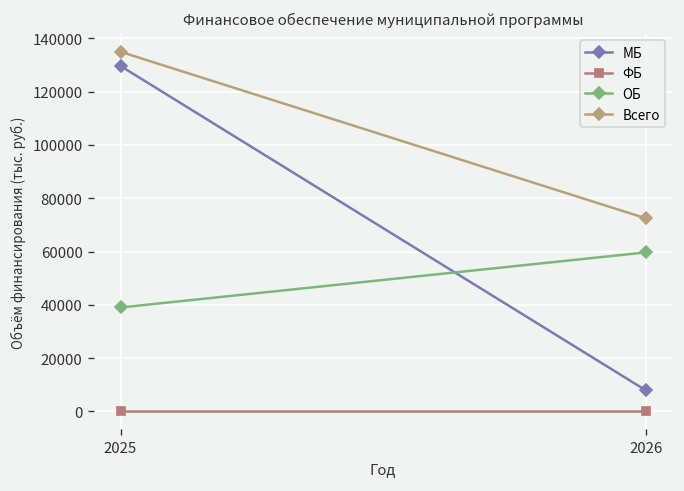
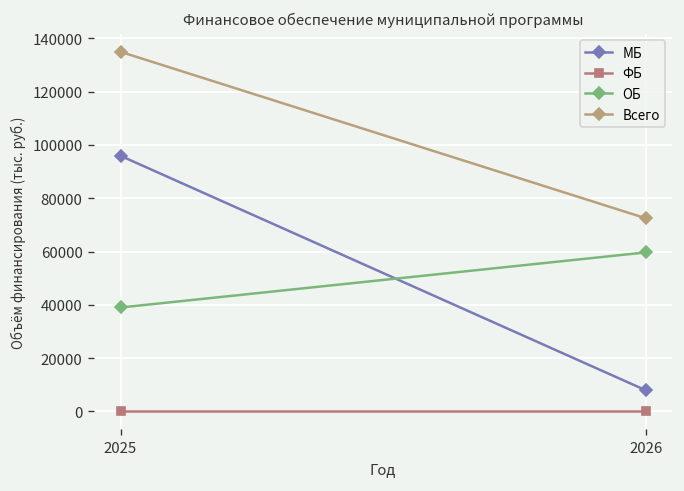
  {
    "МБ": {
-     "2025": 130000,
+     "2025": 96000,
      "2026": 8000
    },
    "ОБ": {
      "2025": 39000,
      "2026": 60000
    }
  }
